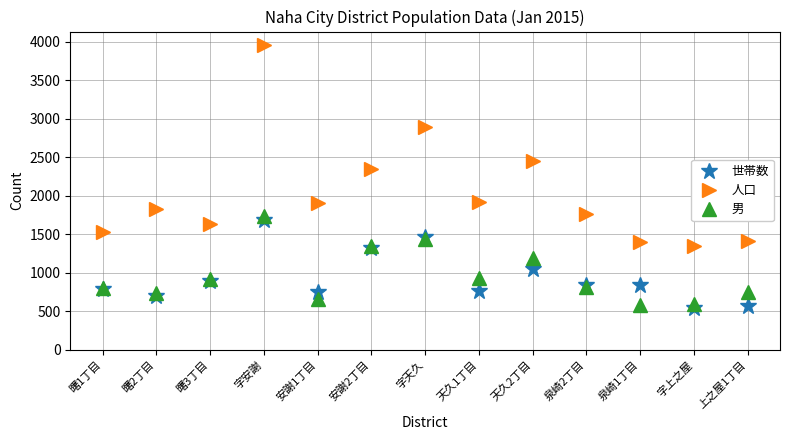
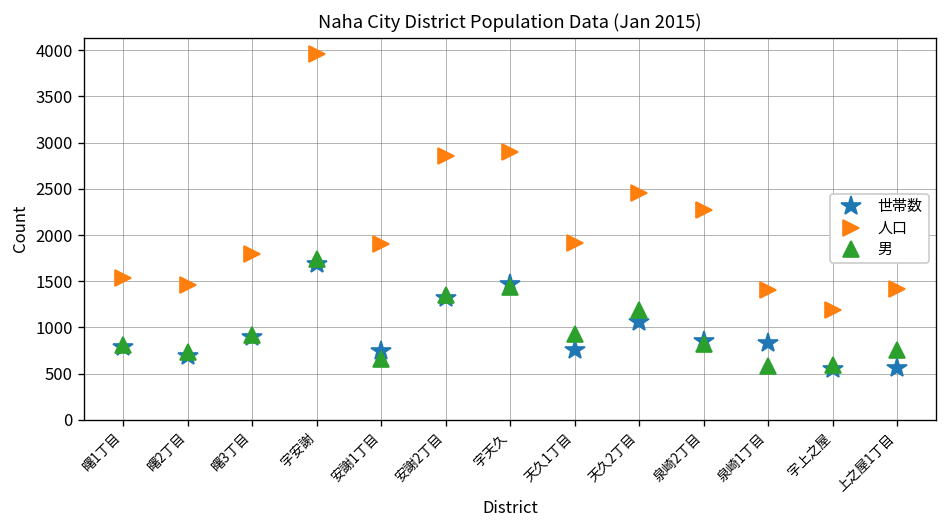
  {
    "世帯数": {
      "曙2丁目": 700,
      "字安謝": 1700,
      "安謝1丁目": 700,
      "天久1丁目": 800,
      "天久2丁目": 1100,
      "泉崎1丁目": 800,
      "字上之屋": 500,
      "上之屋1丁目": 600
    },
    "人口": {
      "曙1丁目": 1500,
-     "曙2丁目": 1800,
-     "曙3丁目": 1600,
+     "曙2丁目": 1500,
+     "曙3丁目": 1800,
      "字安謝": 4000,
      "安謝1丁目": 1900,
-     "安謝2丁目": 2400,
+     "安謝2丁目": 2900,
      "字天久": 2900,
      "天久1丁目": 1900,
      "天久2丁目": 2500,
-     "泉崎2丁目": 1800,
+     "泉崎2丁目": 2300,
      "泉崎1丁目": 1400,
-     "字上之屋": 1300,
+     "字上之屋": 1200,
      "上之屋1丁目": 1400
    },
    "男": {
      "曙2丁目": 700,
      "字安謝": 1700,
      "安謝1丁目": 700,
      "天久1丁目": 900,
      "天久2丁目": 1200,
      "泉崎1丁目": 600,
      "字上之屋": 600,
      "上之屋1丁目": 800
    }
  }
